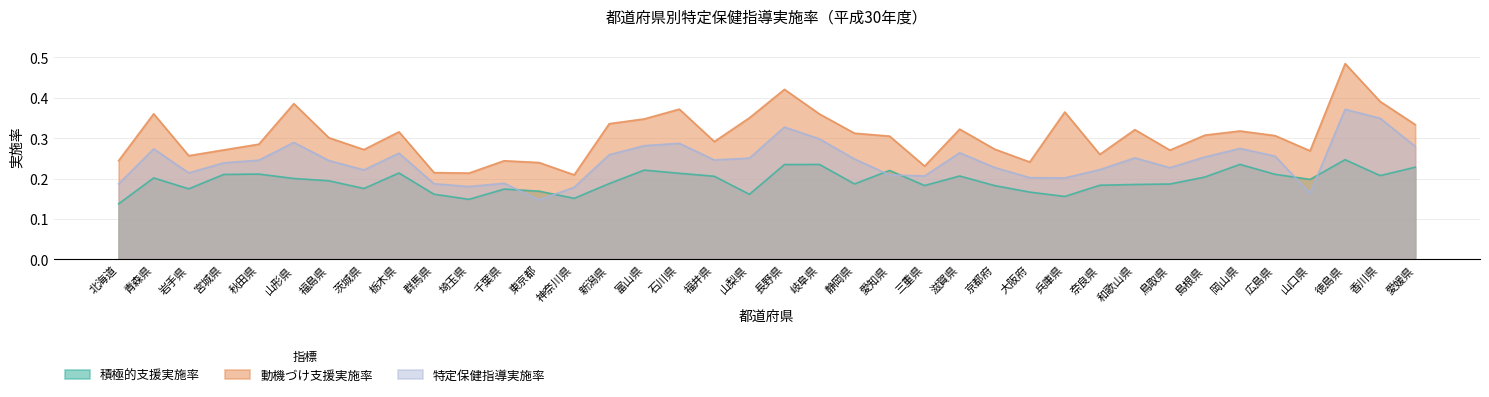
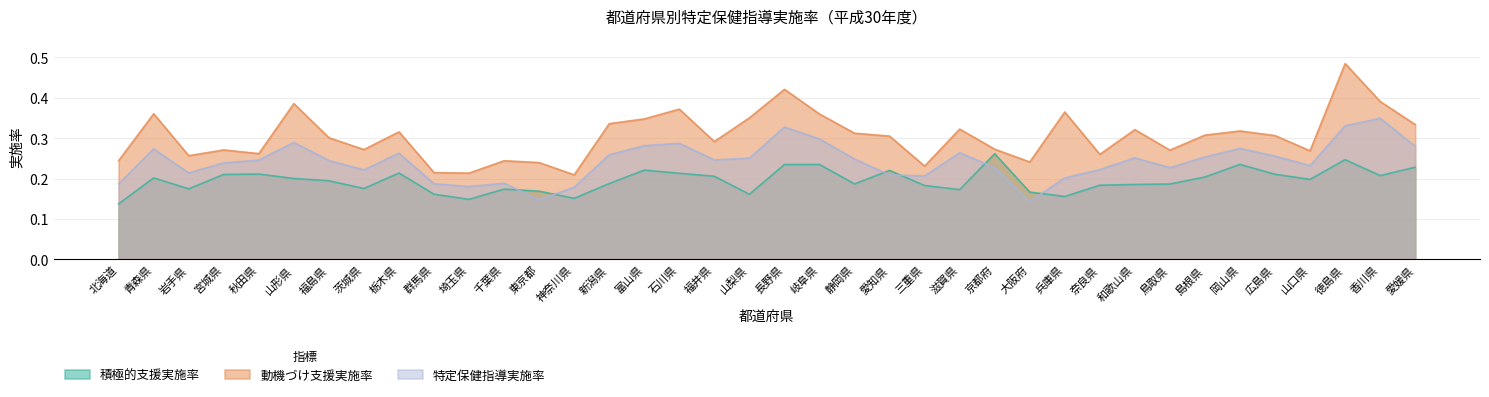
  {
    "積極的支援実施率": {
      "北海道": 0.14,
      "青森県": 0.20,
      "岩手県": 0.17,
      "宮城県": 0.21,
      "秋田県": 0.21,
      "山形県": 0.20,
      "福島県": 0.19,
      "茨城県": 0.18,
      "栃木県": 0.21,
      "群馬県": 0.16,
      "埼玉県": 0.15,
      "千葉県": 0.17,
      "東京都": 0.17,
      "神奈川県": 0.15,
      "新潟県": 0.19,
      "富山県": 0.22,
      "石川県": 0.21,
      "福井県": 0.21,
      "山梨県": 0.16,
      "長野県": 0.23,
      "岐阜県": 0.23,
      "静岡県": 0.19,
      "愛知県": 0.22,
      "三重県": 0.18,
-     "滋賀県": 0.21,
-     "京都府": 0.18,
+     "滋賀県": 0.17,
+     "京都府": 0.26,
      "大阪府": 0.17,
      "兵庫県": 0.16,
      "奈良県": 0.18,
      "和歌山県": 0.19,
      "鳥取県": 0.19,
      "島根県": 0.20,
      "岡山県": 0.24,
      "広島県": 0.21,
      "山口県": 0.20,
      "徳島県": 0.25,
      "香川県": 0.21,
      "愛媛県": 0.23
    },
    "動機づけ支援実施率": {
      "北海道": 0.24,
      "青森県": 0.36,
      "岩手県": 0.26,
      "宮城県": 0.27,
-     "秋田県": 0.29,
+     "秋田県": 0.26,
      "山形県": 0.39,
      "福島県": 0.30,
      "茨城県": 0.27,
      "栃木県": 0.32,
      "群馬県": 0.21,
      "埼玉県": 0.21,
      "千葉県": 0.24,
      "東京都": 0.24,
      "神奈川県": 0.21,
      "新潟県": 0.34,
      "富山県": 0.35,
      "石川県": 0.37,
      "福井県": 0.29,
      "山梨県": 0.35,
      "長野県": 0.42,
      "岐阜県": 0.36,
      "静岡県": 0.31,
      "愛知県": 0.31,
      "三重県": 0.23,
      "滋賀県": 0.32,
      "京都府": 0.27,
      "大阪府": 0.24,
      "兵庫県": 0.36,
      "奈良県": 0.26,
      "和歌山県": 0.32,
      "鳥取県": 0.27,
      "島根県": 0.31,
      "岡山県": 0.32,
      "広島県": 0.31,
      "山口県": 0.27,
      "徳島県": 0.48,
      "香川県": 0.39,
      "愛媛県": 0.33
    },
    "特定保健指導実施率": {
      "北海道": 0.19,
      "青森県": 0.27,
      "岩手県": 0.21,
      "宮城県": 0.24,
      "秋田県": 0.25,
      "山形県": 0.29,
      "福島県": 0.24,
      "茨城県": 0.22,
      "栃木県": 0.26,
      "群馬県": 0.19,
      "埼玉県": 0.18,
      "千葉県": 0.19,
      "東京都": 0.15,
      "神奈川県": 0.18,
      "新潟県": 0.26,
      "富山県": 0.28,
      "石川県": 0.29,
      "福井県": 0.25,
      "山梨県": 0.25,
      "長野県": 0.33,
      "岐阜県": 0.30,
      "静岡県": 0.25,
      "愛知県": 0.21,
      "三重県": 0.21,
      "滋賀県": 0.26,
      "京都府": 0.23,
-     "大阪府": 0.20,
+     "大阪府": 0.14,
      "兵庫県": 0.20,
      "奈良県": 0.22,
      "和歌山県": 0.25,
      "鳥取県": 0.23,
      "島根県": 0.25,
      "岡山県": 0.27,
      "広島県": 0.26,
-     "山口県": 0.16,
-     "徳島県": 0.37,
+     "山口県": 0.23,
+     "徳島県": 0.33,
      "香川県": 0.35,
      "愛媛県": 0.28
    }
  }
